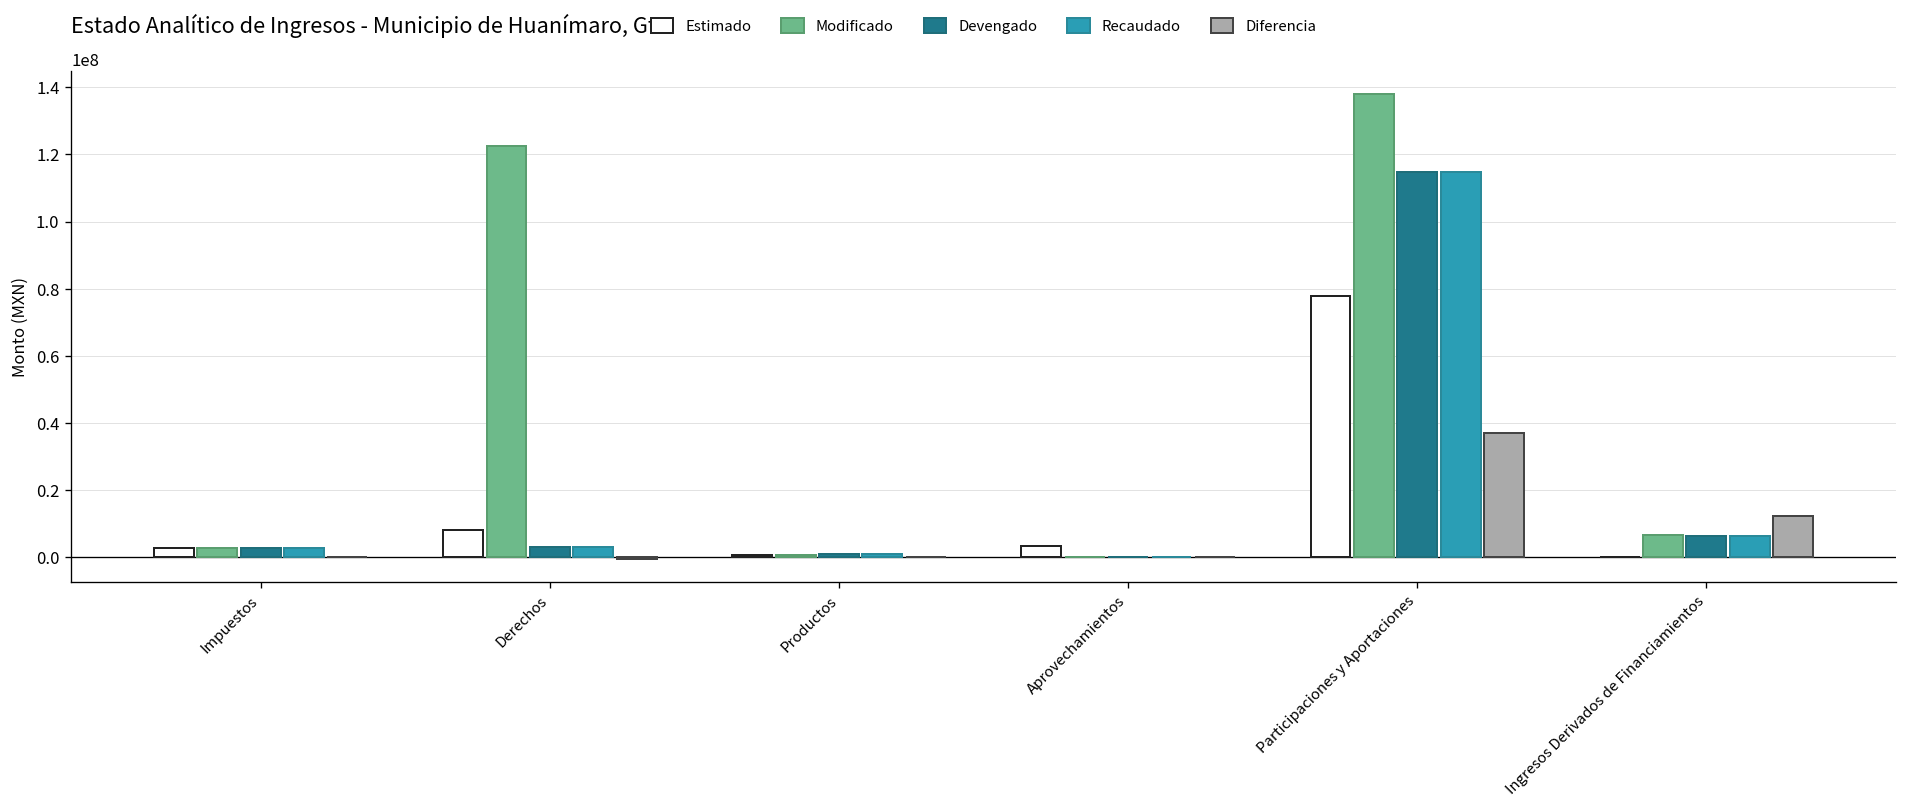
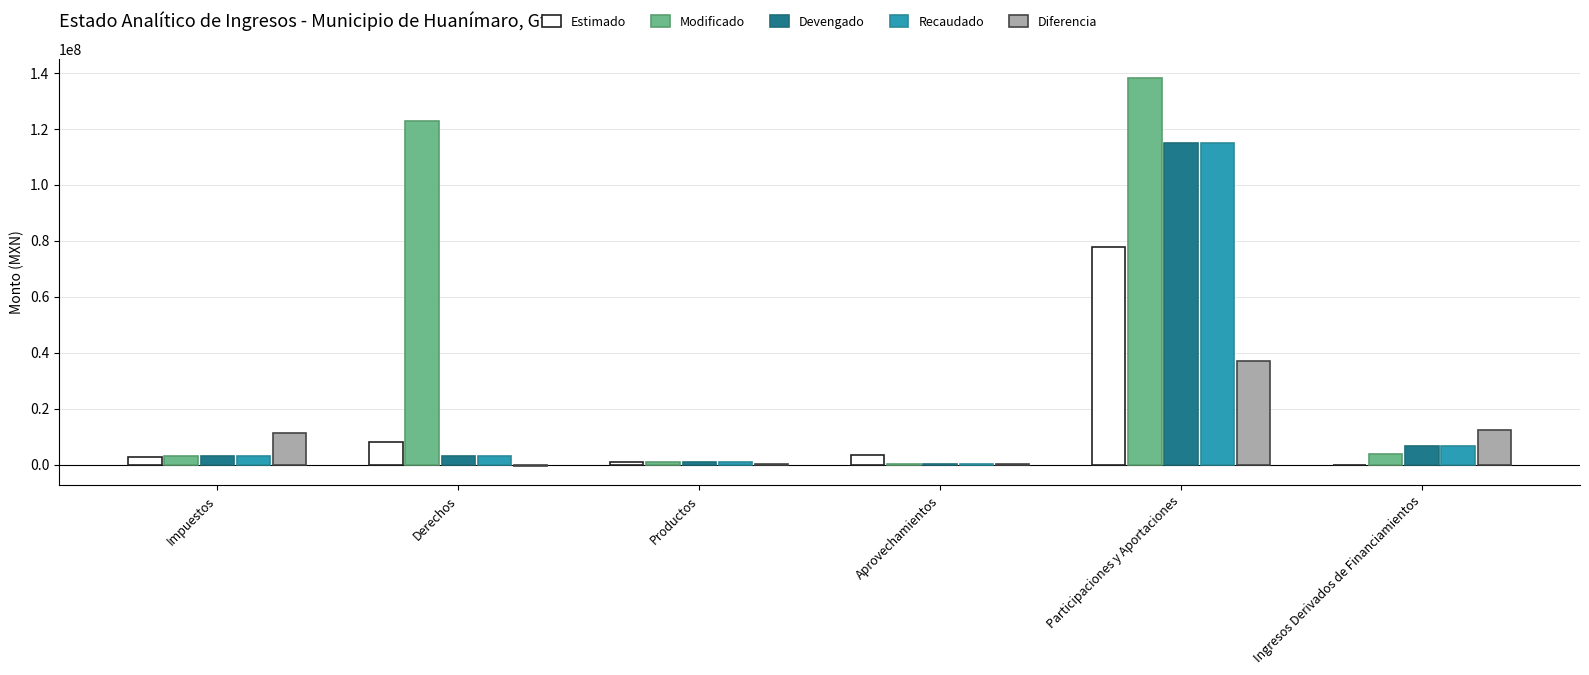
  {
    "Estimado": {
      "Impuestos": 3000000,
      "Derechos": 8000000,
      "Aprovechamientos": 3000000,
      "Participaciones y Aportaciones": 78000000,
      "Ingresos Derivados de Financiamientos": 0
    },
    "Modificado": {
      "Impuestos": 3000000,
      "Derechos": 123000000,
      "Participaciones y Aportaciones": 138000000,
-     "Ingresos Derivados de Financiamientos": 7000000
+     "Ingresos Derivados de Financiamientos": 4000000
    },
    "Diferencia": {
-     "Impuestos": 0,
+     "Impuestos": 11000000,
      "Participaciones y Aportaciones": 37000000,
      "Ingresos Derivados de Financiamientos": 12000000
    }
  }
